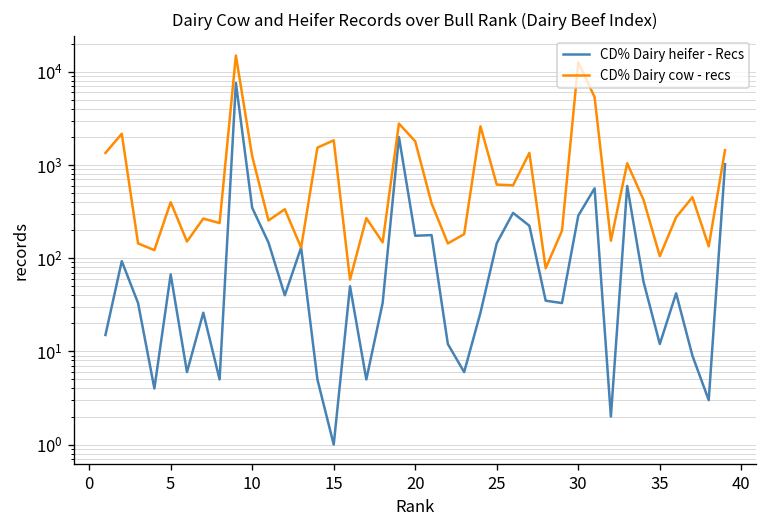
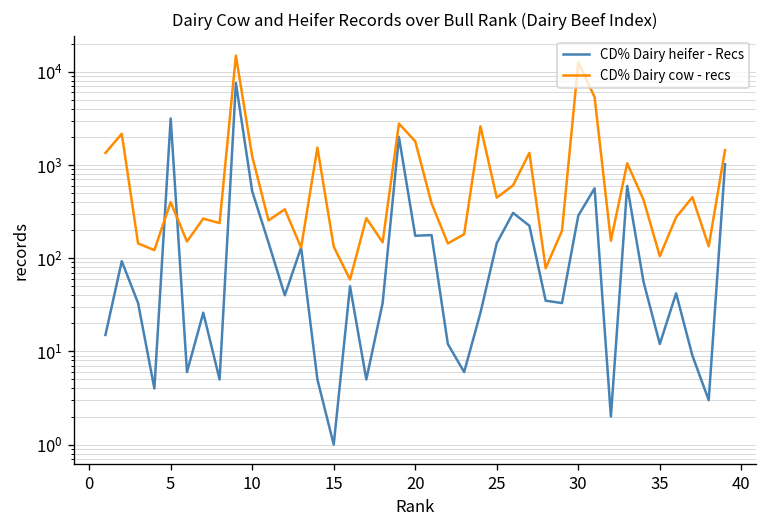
  {
    "CD% Dairy heifer - Recs": {
-     "5": 70,
-     "10": 300,
+     "5": 3200,
+     "10": 500,
      "15": 1,
      "20": 170,
      "25": 150,
      "30": 290,
      "35": 12
    },
    "CD% Dairy cow - recs": {
      "5": 400,
      "10": 1200,
-     "15": 1800,
+     "15": 130,
      "20": 1800,
-     "25": 600,
+     "25": 400,
      "35": 110
    }
  }
